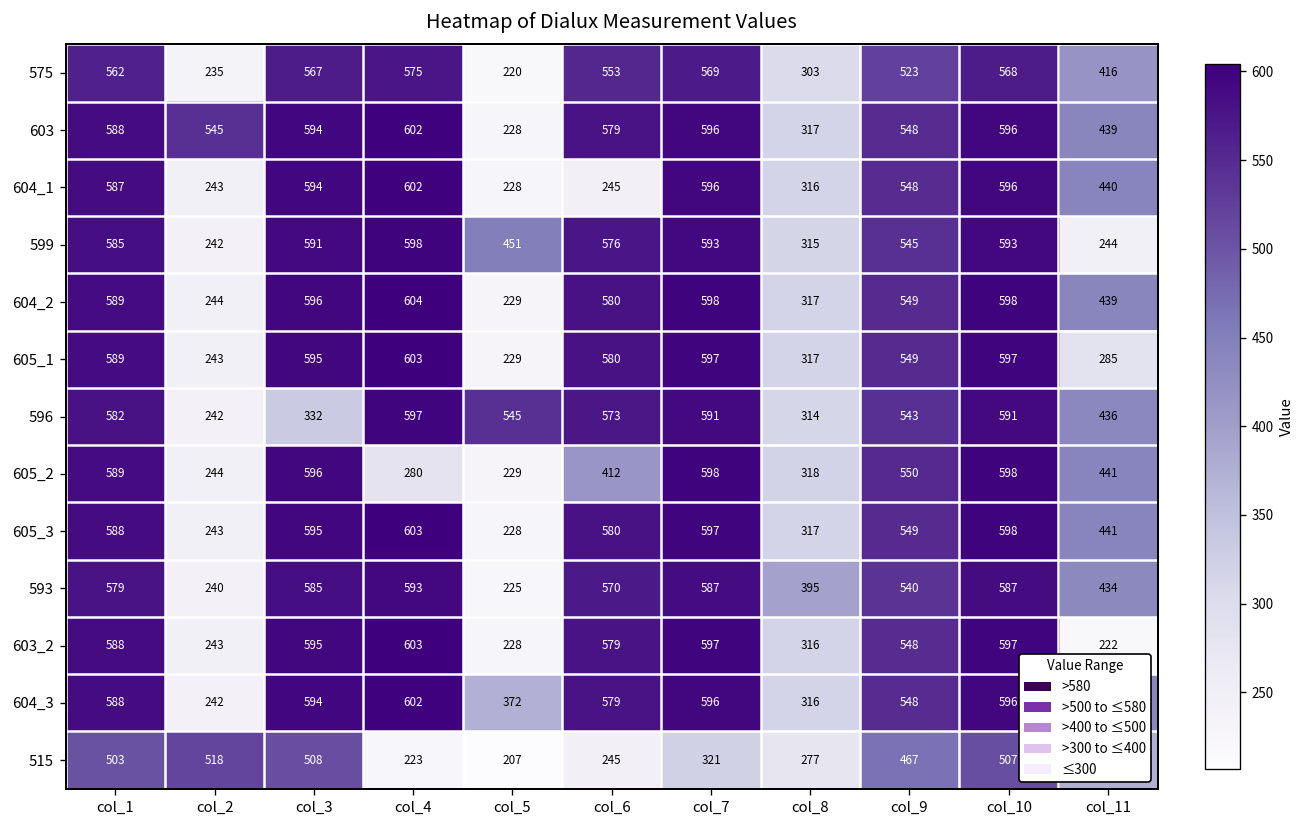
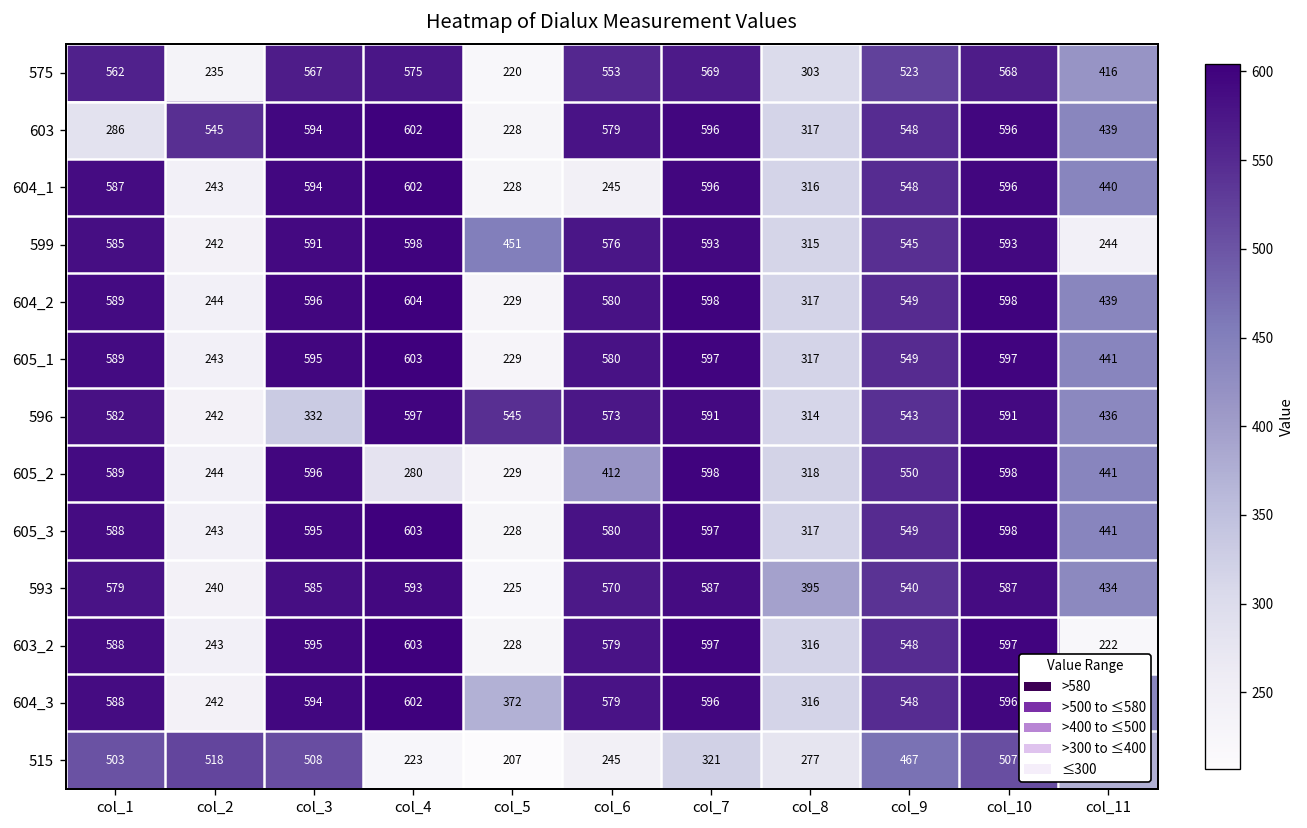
  {
    "575": {
      "col_1": 562,
      "col_2": 235,
      "col_3": 567,
      "col_4": 575,
      "col_5": 220,
      "col_6": 553,
      "col_7": 569,
      "col_8": 303,
      "col_9": 523,
      "col_10": 568,
      "col_11": 416
    },
    "603": {
-     "col_1": 588,
+     "col_1": 286,
      "col_2": 545,
      "col_3": 594,
      "col_4": 602,
      "col_5": 228,
      "col_6": 579,
      "col_7": 596,
      "col_8": 317,
      "col_9": 548,
      "col_10": 596,
      "col_11": 439
    },
    "604_1": {
      "col_1": 587,
      "col_2": 243,
      "col_3": 594,
      "col_4": 602,
      "col_5": 228,
      "col_6": 245,
      "col_7": 596,
      "col_8": 316,
      "col_9": 548,
      "col_10": 596,
      "col_11": 440
    },
    "599": {
      "col_1": 585,
      "col_2": 242,
      "col_3": 591,
      "col_4": 598,
      "col_5": 451,
      "col_6": 576,
      "col_7": 593,
      "col_8": 315,
      "col_9": 545,
      "col_10": 593,
      "col_11": 244
    },
    "604_2": {
      "col_1": 589,
      "col_2": 244,
      "col_3": 596,
      "col_4": 604,
      "col_5": 229,
      "col_6": 580,
      "col_7": 598,
      "col_8": 317,
      "col_9": 549,
      "col_10": 598,
      "col_11": 439
    },
    "605_1": {
      "col_1": 589,
      "col_2": 243,
      "col_3": 595,
      "col_4": 603,
      "col_5": 229,
      "col_6": 580,
      "col_7": 597,
      "col_8": 317,
      "col_9": 549,
      "col_10": 597,
-     "col_11": 285
+     "col_11": 441
    },
    "596": {
      "col_1": 582,
      "col_2": 242,
      "col_3": 332,
      "col_4": 597,
      "col_5": 545,
      "col_6": 573,
      "col_7": 591,
      "col_8": 314,
      "col_9": 543,
      "col_10": 591,
      "col_11": 436
    },
    "605_2": {
      "col_1": 589,
      "col_2": 244,
      "col_3": 596,
      "col_4": 280,
      "col_5": 229,
      "col_6": 412,
      "col_7": 598,
      "col_8": 318,
      "col_9": 550,
      "col_10": 598,
      "col_11": 441
    },
    "605_3": {
      "col_1": 588,
      "col_2": 243,
      "col_3": 595,
      "col_4": 603,
      "col_5": 228,
      "col_6": 580,
      "col_7": 597,
      "col_8": 317,
      "col_9": 549,
      "col_10": 598,
      "col_11": 441
    },
    "593": {
      "col_1": 579,
      "col_2": 240,
      "col_3": 585,
      "col_4": 593,
      "col_5": 225,
      "col_6": 570,
      "col_7": 587,
      "col_8": 395,
      "col_9": 540,
      "col_10": 587,
      "col_11": 434
    },
    "603_2": {
      "col_1": 588,
      "col_2": 243,
      "col_3": 595,
      "col_4": 603,
      "col_5": 228,
      "col_6": 579,
      "col_7": 597,
      "col_8": 316,
      "col_9": 548,
      "col_10": 597,
      "col_11": 222
    },
    "604_3": {
      "col_1": 588,
      "col_2": 242,
      "col_3": 594,
      "col_4": 602,
      "col_5": 372,
      "col_6": 579,
      "col_7": 596,
      "col_8": 316,
      "col_9": 548,
      "col_10": 596
    },
    "515": {
      "col_1": 503,
      "col_2": 518,
      "col_3": 508,
      "col_4": 223,
      "col_5": 207,
      "col_6": 245,
      "col_7": 321,
      "col_8": 277,
      "col_9": 467,
      "col_10": 507
    }
  }
